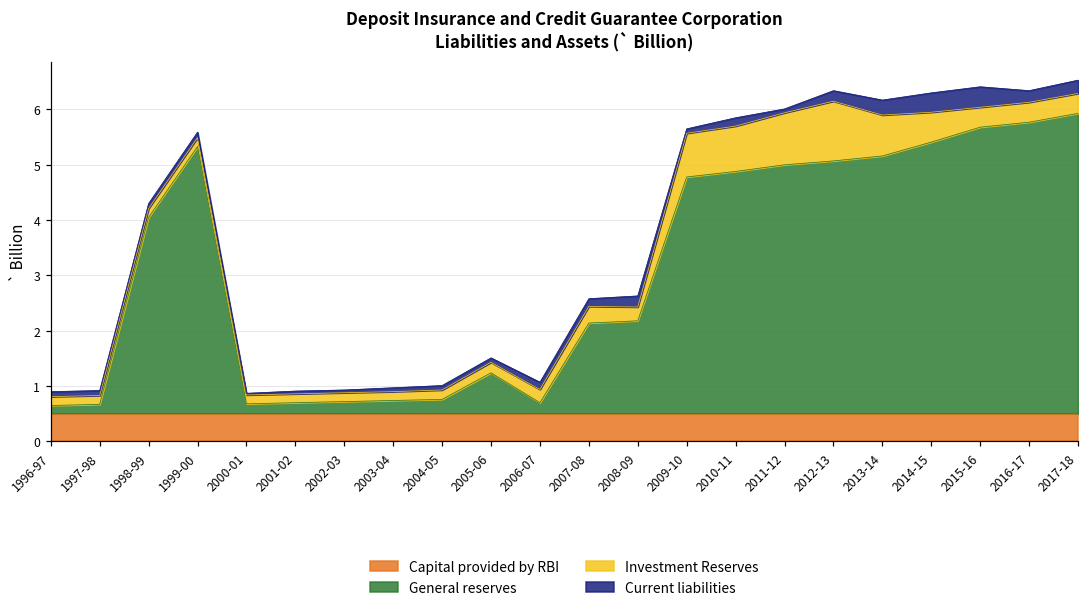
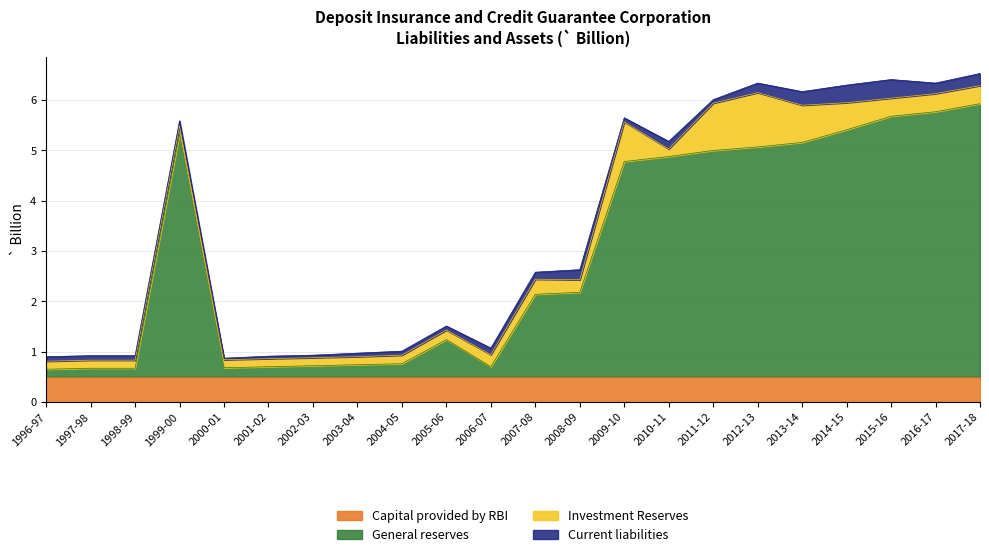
  {
    "Capital provided by RBI": {
      "1996-97": 0.5,
      "1997-98": 0.5,
      "1998-99": 0.5,
      "1999-00": 0.5,
      "2000-01": 0.5,
      "2001-02": 0.5,
      "2002-03": 0.5,
      "2003-04": 0.5,
      "2004-05": 0.5,
      "2005-06": 0.5,
      "2006-07": 0.5,
      "2007-08": 0.5,
      "2008-09": 0.5,
      "2009-10": 0.5,
      "2010-11": 0.5,
      "2011-12": 0.5,
      "2012-13": 0.5,
      "2013-14": 0.5,
      "2014-15": 0.5,
      "2015-16": 0.5,
      "2016-17": 0.5,
      "2017-18": 0.5
    },
    "General reserves": {
-     "1998-99": 4.1
+     "1998-99": 0.7
    },
    "Investment Reserves": {
      "1998-99": 0.2,
-     "2010-11": 0.8
+     "2010-11": 0.2
    },
    "Current liabilities": {
      "1998-99": 0.1,
      "2010-11": 0.2
    }
  }
